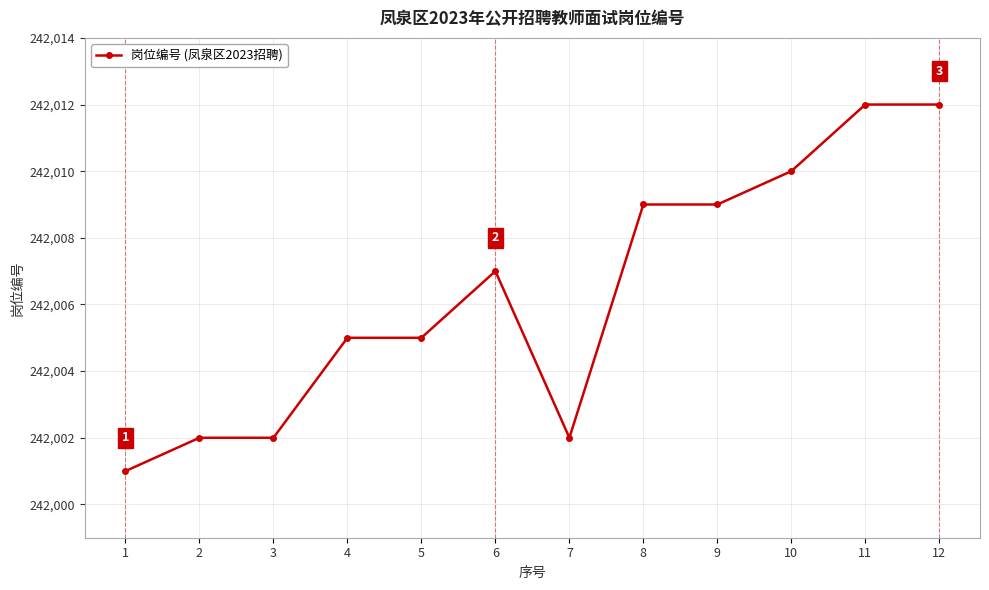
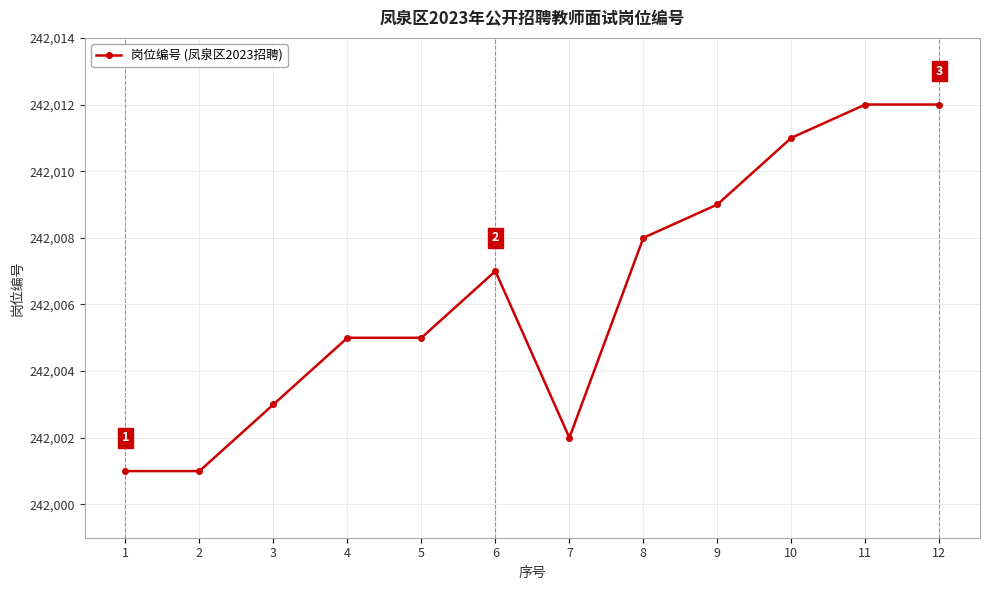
  {
    "1": "242,001",
-   "2": "242,002",
-   "3": "242,002",
+   "2": "242,001",
+   "3": "242,003",
    "4": "242,005",
    "5": "242,005",
    "6": "242,007",
    "7": "242,002",
-   "8": "242,009",
+   "8": "242,008",
    "9": "242,009",
-   "10": "242,010",
+   "10": "242,011",
    "11": "242,012",
    "12": "242,012"
  }
